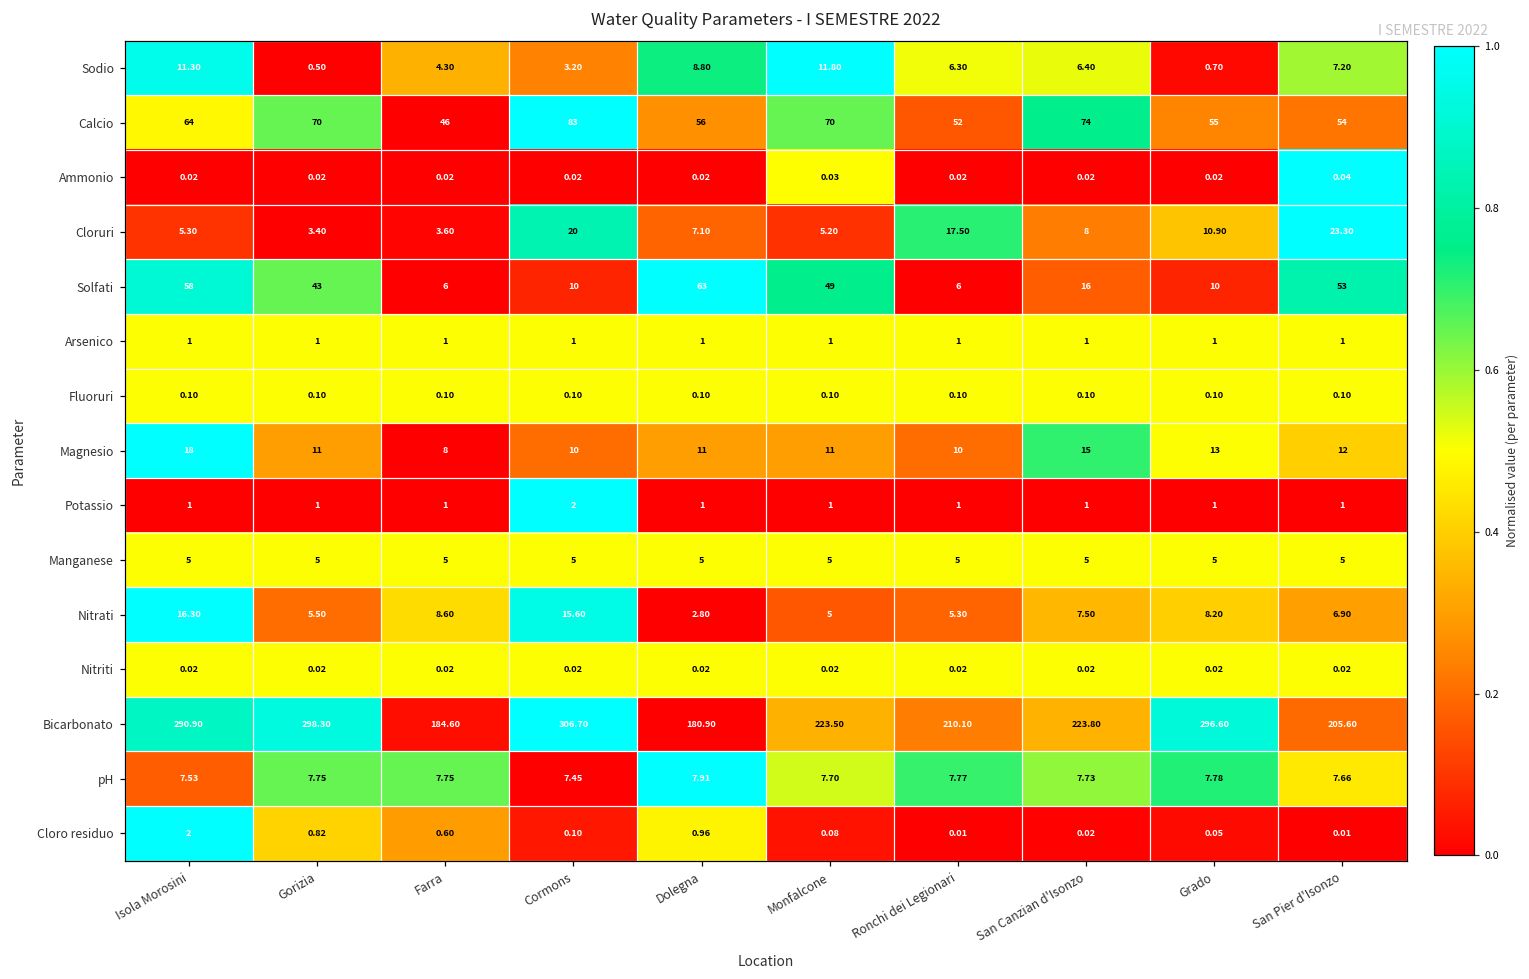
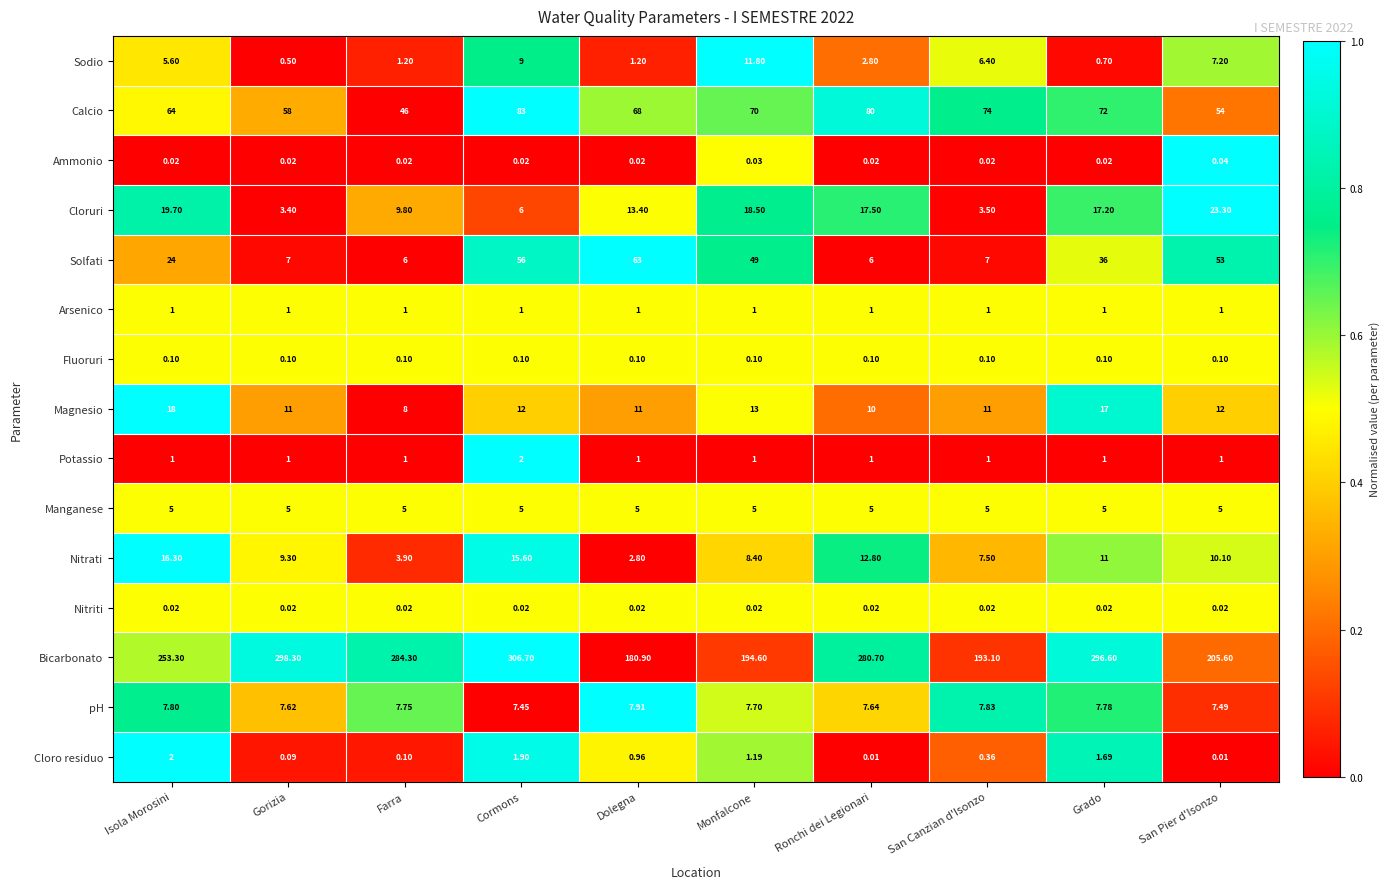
  {
    "Sodio": {
-     "Isola Morosini": 11.30,
+     "Isola Morosini": 5.60,
      "Gorizia": 0.50,
-     "Farra": 4.30,
-     "Cormons": 3.20,
-     "Dolegna": 8.80,
+     "Farra": 1.20,
+     "Cormons": 9,
+     "Dolegna": 1.20,
      "Monfalcone": 11.80,
-     "Ronchi dei Legionari": 6.30,
+     "Ronchi dei Legionari": 2.80,
      "San Canzian d'Isonzo": 6.40,
      "Grado": 0.70,
      "San Pier d'Isonzo": 7.20
    },
    "Calcio": {
      "Isola Morosini": 64,
-     "Gorizia": 70,
+     "Gorizia": 58,
      "Farra": 46,
      "Cormons": 83,
-     "Dolegna": 56,
+     "Dolegna": 68,
      "Monfalcone": 70,
-     "Ronchi dei Legionari": 52,
+     "Ronchi dei Legionari": 80,
      "San Canzian d'Isonzo": 74,
-     "Grado": 55,
+     "Grado": 72,
      "San Pier d'Isonzo": 54
    },
    "Ammonio": {
      "Isola Morosini": 0.02,
      "Gorizia": 0.02,
      "Farra": 0.02,
      "Cormons": 0.02,
      "Dolegna": 0.02,
      "Monfalcone": 0.03,
      "Ronchi dei Legionari": 0.02,
      "San Canzian d'Isonzo": 0.02,
      "Grado": 0.02,
      "San Pier d'Isonzo": 0.04
    },
    "Cloruri": {
-     "Isola Morosini": 5.30,
+     "Isola Morosini": 19.70,
      "Gorizia": 3.40,
-     "Farra": 3.60,
-     "Cormons": 20,
-     "Dolegna": 7.10,
-     "Monfalcone": 5.20,
+     "Farra": 9.80,
+     "Cormons": 6,
+     "Dolegna": 13.40,
+     "Monfalcone": 18.50,
      "Ronchi dei Legionari": 17.50,
-     "San Canzian d'Isonzo": 8,
-     "Grado": 10.90,
+     "San Canzian d'Isonzo": 3.50,
+     "Grado": 17.20,
      "San Pier d'Isonzo": 23.30
    },
    "Solfati": {
-     "Isola Morosini": 58,
-     "Gorizia": 43,
+     "Isola Morosini": 24,
+     "Gorizia": 7,
      "Farra": 6,
-     "Cormons": 10,
+     "Cormons": 56,
      "Dolegna": 63,
      "Monfalcone": 49,
      "Ronchi dei Legionari": 6,
-     "San Canzian d'Isonzo": 16,
-     "Grado": 10,
+     "San Canzian d'Isonzo": 7,
+     "Grado": 36,
      "San Pier d'Isonzo": 53
    },
    "Arsenico": {
      "Isola Morosini": 1,
      "Gorizia": 1,
      "Farra": 1,
      "Cormons": 1,
      "Dolegna": 1,
      "Monfalcone": 1,
      "Ronchi dei Legionari": 1,
      "San Canzian d'Isonzo": 1,
      "Grado": 1,
      "San Pier d'Isonzo": 1
    },
    "Fluoruri": {
      "Isola Morosini": 0.10,
      "Gorizia": 0.10,
      "Farra": 0.10,
      "Cormons": 0.10,
      "Dolegna": 0.10,
      "Monfalcone": 0.10,
      "Ronchi dei Legionari": 0.10,
      "San Canzian d'Isonzo": 0.10,
      "Grado": 0.10,
      "San Pier d'Isonzo": 0.10
    },
    "Magnesio": {
      "Isola Morosini": 18,
      "Gorizia": 11,
      "Farra": 8,
-     "Cormons": 10,
+     "Cormons": 12,
      "Dolegna": 11,
-     "Monfalcone": 11,
+     "Monfalcone": 13,
      "Ronchi dei Legionari": 10,
-     "San Canzian d'Isonzo": 15,
-     "Grado": 13,
+     "San Canzian d'Isonzo": 11,
+     "Grado": 17,
      "San Pier d'Isonzo": 12
    },
    "Potassio": {
      "Isola Morosini": 1,
      "Gorizia": 1,
      "Farra": 1,
      "Cormons": 2,
      "Dolegna": 1,
      "Monfalcone": 1,
      "Ronchi dei Legionari": 1,
      "San Canzian d'Isonzo": 1,
      "Grado": 1,
      "San Pier d'Isonzo": 1
    },
    "Manganese": {
      "Isola Morosini": 5,
      "Gorizia": 5,
      "Farra": 5,
      "Cormons": 5,
      "Dolegna": 5,
      "Monfalcone": 5,
      "Ronchi dei Legionari": 5,
      "San Canzian d'Isonzo": 5,
      "Grado": 5,
      "San Pier d'Isonzo": 5
    },
    "Nitrati": {
      "Isola Morosini": 16.30,
-     "Gorizia": 5.50,
-     "Farra": 8.60,
+     "Gorizia": 9.30,
+     "Farra": 3.90,
      "Cormons": 15.60,
      "Dolegna": 2.80,
-     "Monfalcone": 5,
-     "Ronchi dei Legionari": 5.30,
+     "Monfalcone": 8.40,
+     "Ronchi dei Legionari": 12.80,
      "San Canzian d'Isonzo": 7.50,
-     "Grado": 8.20,
-     "San Pier d'Isonzo": 6.90
+     "Grado": 11,
+     "San Pier d'Isonzo": 10.10
    },
    "Nitriti": {
      "Isola Morosini": 0.02,
      "Gorizia": 0.02,
      "Farra": 0.02,
      "Cormons": 0.02,
      "Dolegna": 0.02,
      "Monfalcone": 0.02,
      "Ronchi dei Legionari": 0.02,
      "San Canzian d'Isonzo": 0.02,
      "Grado": 0.02,
      "San Pier d'Isonzo": 0.02
    },
    "Bicarbonato": {
-     "Isola Morosini": 290.90,
+     "Isola Morosini": 253.30,
      "Gorizia": 298.30,
-     "Farra": 184.60,
+     "Farra": 284.30,
      "Cormons": 306.70,
      "Dolegna": 180.90,
-     "Monfalcone": 223.50,
-     "Ronchi dei Legionari": 210.10,
-     "San Canzian d'Isonzo": 223.80,
+     "Monfalcone": 194.60,
+     "Ronchi dei Legionari": 280.70,
+     "San Canzian d'Isonzo": 193.10,
      "Grado": 296.60,
      "San Pier d'Isonzo": 205.60
    },
    "pH": {
-     "Isola Morosini": 7.53,
-     "Gorizia": 7.75,
+     "Isola Morosini": 7.80,
+     "Gorizia": 7.62,
      "Farra": 7.75,
      "Cormons": 7.45,
      "Dolegna": 7.91,
      "Monfalcone": 7.70,
-     "Ronchi dei Legionari": 7.77,
-     "San Canzian d'Isonzo": 7.73,
+     "Ronchi dei Legionari": 7.64,
+     "San Canzian d'Isonzo": 7.83,
      "Grado": 7.78,
-     "San Pier d'Isonzo": 7.66
+     "San Pier d'Isonzo": 7.49
    },
    "Cloro residuo": {
      "Isola Morosini": 2,
-     "Gorizia": 0.82,
-     "Farra": 0.60,
-     "Cormons": 0.10,
+     "Gorizia": 0.09,
+     "Farra": 0.10,
+     "Cormons": 1.90,
      "Dolegna": 0.96,
-     "Monfalcone": 0.08,
+     "Monfalcone": 1.19,
      "Ronchi dei Legionari": 0.01,
-     "San Canzian d'Isonzo": 0.02,
-     "Grado": 0.05,
+     "San Canzian d'Isonzo": 0.36,
+     "Grado": 1.69,
      "San Pier d'Isonzo": 0.01
    }
  }
